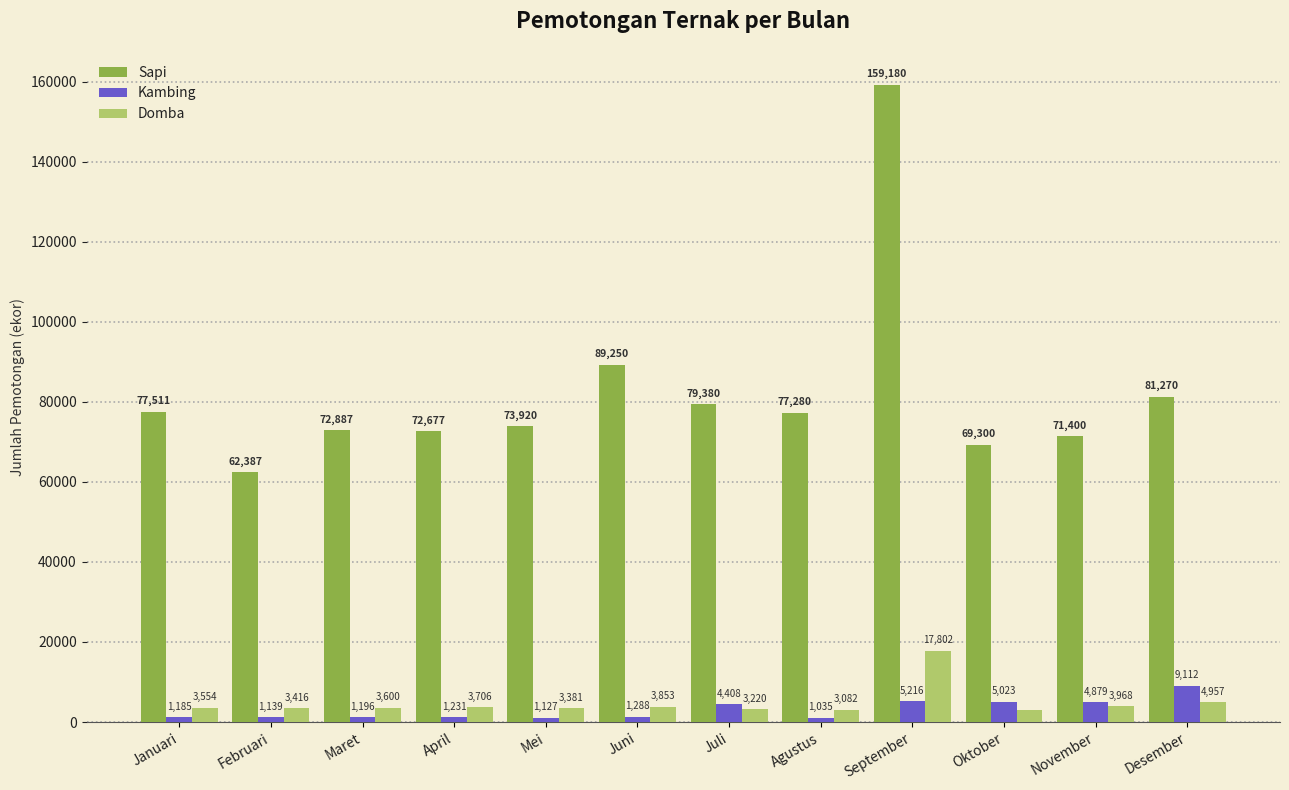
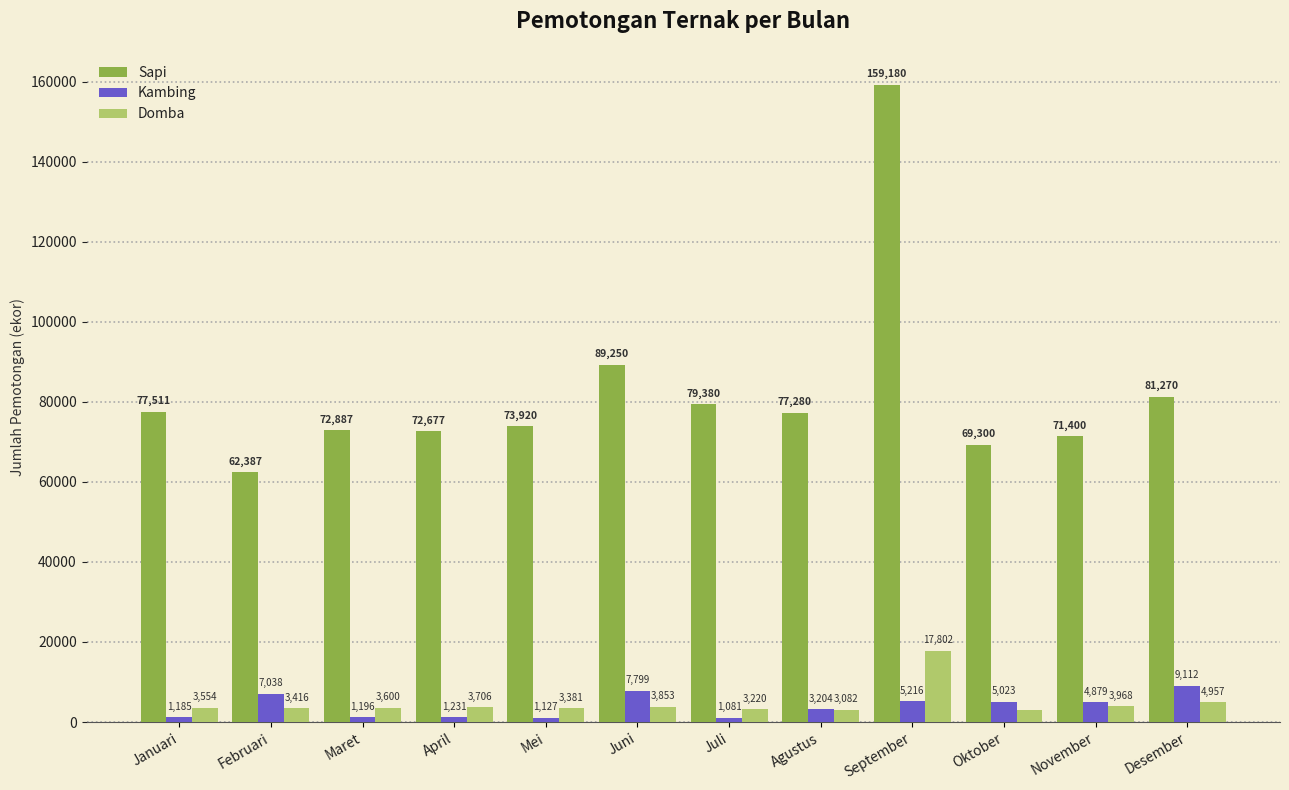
  {
    "Kambing": {
      "Januari": "1,185",
-     "Februari": "1,139",
+     "Februari": "7,038",
      "Maret": "1,196",
      "April": "1,231",
      "Mei": "1,127",
-     "Juni": "1,288",
-     "Juli": "4,408",
-     "Agustus": "1,035",
+     "Juni": "7,799",
+     "Juli": "1,081",
+     "Agustus": "3,204",
      "September": "5,216",
      "Oktober": "5,023",
      "November": "4,879",
      "Desember": "9,112"
    }
  }
